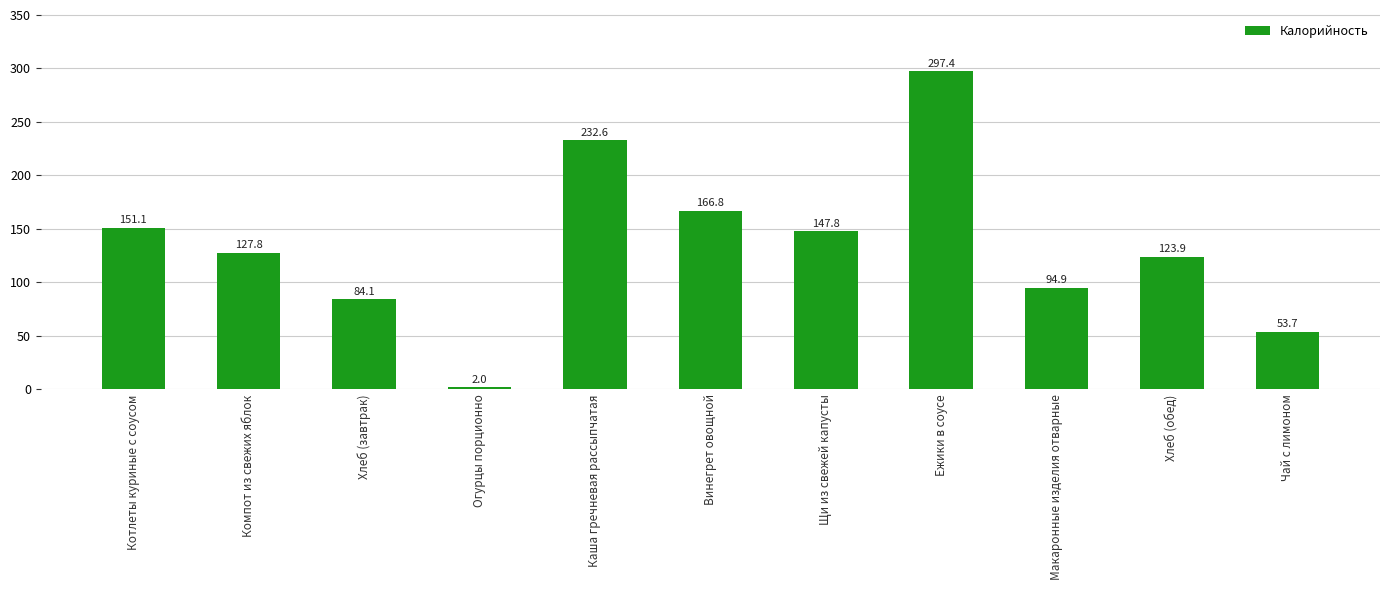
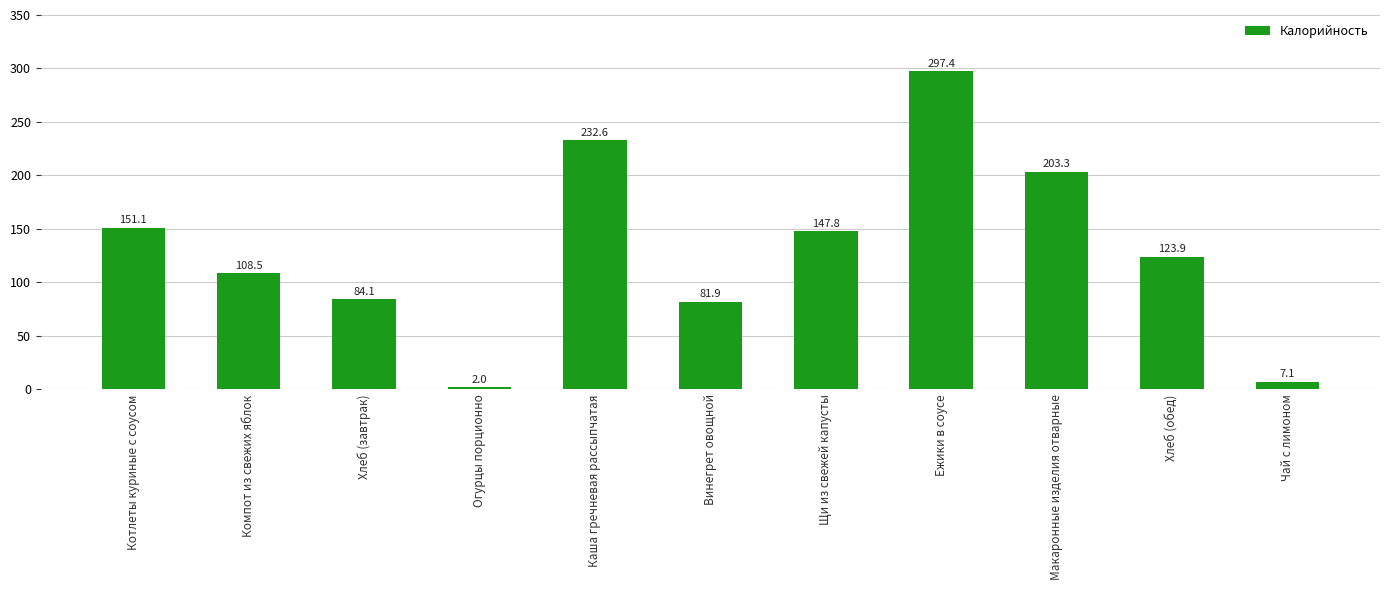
  {
    "Котлеты куриные с соусом": 151.1,
-   "Компот из свежих яблок": 127.8,
+   "Компот из свежих яблок": 108.5,
    "Хлеб (завтрак)": 84.1,
    "Огурцы порционно": 2.0,
    "Каша гречневая рассыпчатая": 232.6,
-   "Винегрет овощной": 166.8,
+   "Винегрет овощной": 81.9,
    "Щи из свежей капусты": 147.8,
    "Ежики в соусе": 297.4,
-   "Макаронные изделия отварные": 94.9,
+   "Макаронные изделия отварные": 203.3,
    "Хлеб (обед)": 123.9,
-   "Чай с лимоном": 53.7
+   "Чай с лимоном": 7.1
  }
